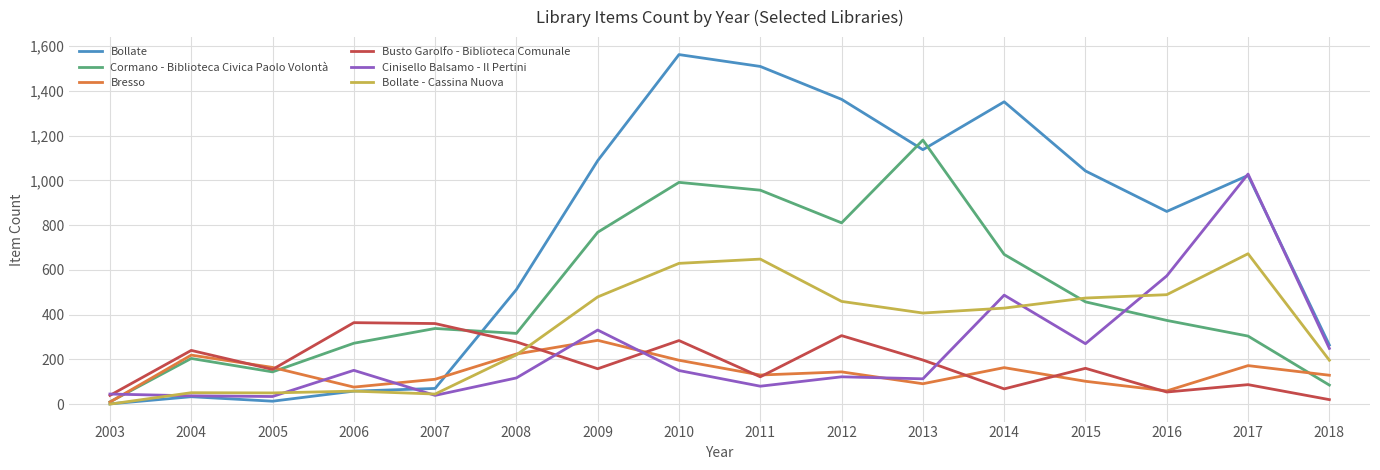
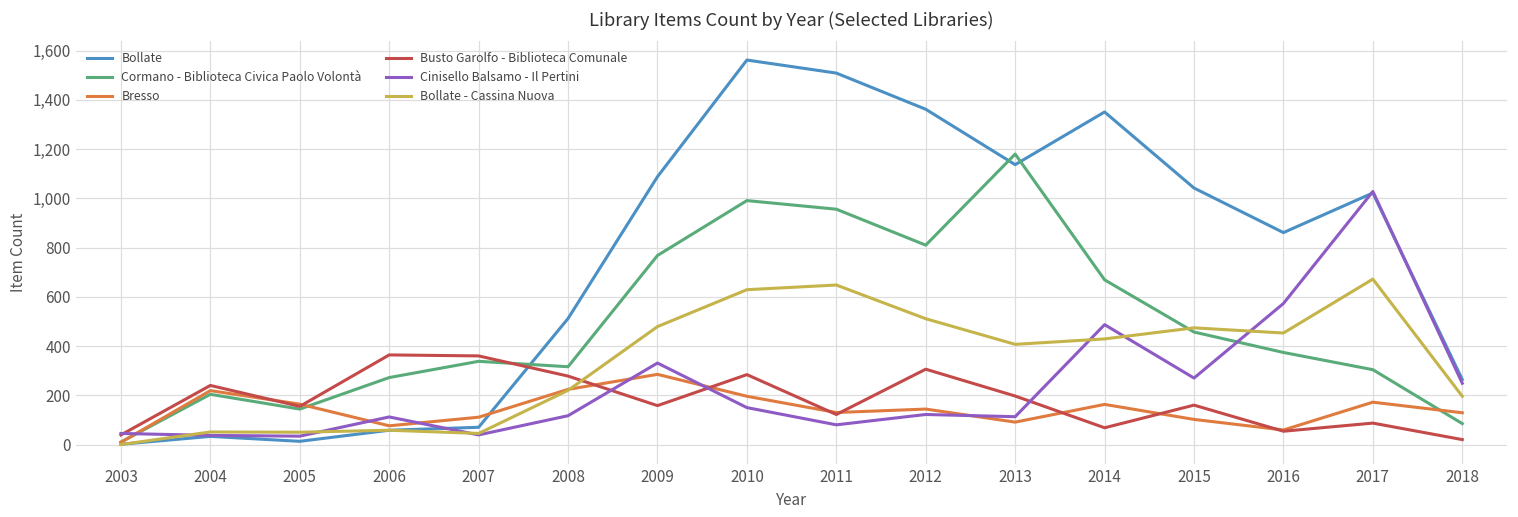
  {
    "Bollate": {
      "2005": "10",
      "2007": "70",
      "2008": "510",
      "2009": "1,090",
      "2010": "1,560",
      "2011": "1,510",
      "2012": "1,360",
      "2013": "1,140",
      "2014": "1,350",
      "2015": "1,040",
      "2016": "860",
      "2018": "260"
    },
    "Cormano - Biblioteca Civica Paolo Volontà": {
      "2004": "200",
      "2006": "270",
      "2007": "340",
      "2008": "320",
      "2009": "770",
      "2010": "990",
      "2011": "960",
      "2012": "810",
      "2013": "1,180",
      "2014": "670",
      "2015": "460",
      "2016": "370",
      "2017": "300",
      "2018": "90"
    },
    "Cinisello Balsamo - Il Pertini": {
      "2005": "30",
-     "2006": "150",
+     "2006": "110",
      "2008": "120",
      "2009": "330",
      "2010": "150",
      "2011": "80",
      "2012": "120",
      "2013": "110",
      "2014": "490",
      "2015": "270",
      "2016": "570",
      "2018": "250"
    },
    "Bollate - Cassina Nuova": {
      "2004": "50",
      "2005": "50",
      "2009": "480",
      "2010": "630",
      "2011": "650",
-     "2012": "460",
+     "2012": "510",
      "2013": "410",
      "2014": "430",
      "2015": "470",
-     "2016": "490",
+     "2016": "450",
      "2017": "670",
      "2018": "200"
    }
  }
